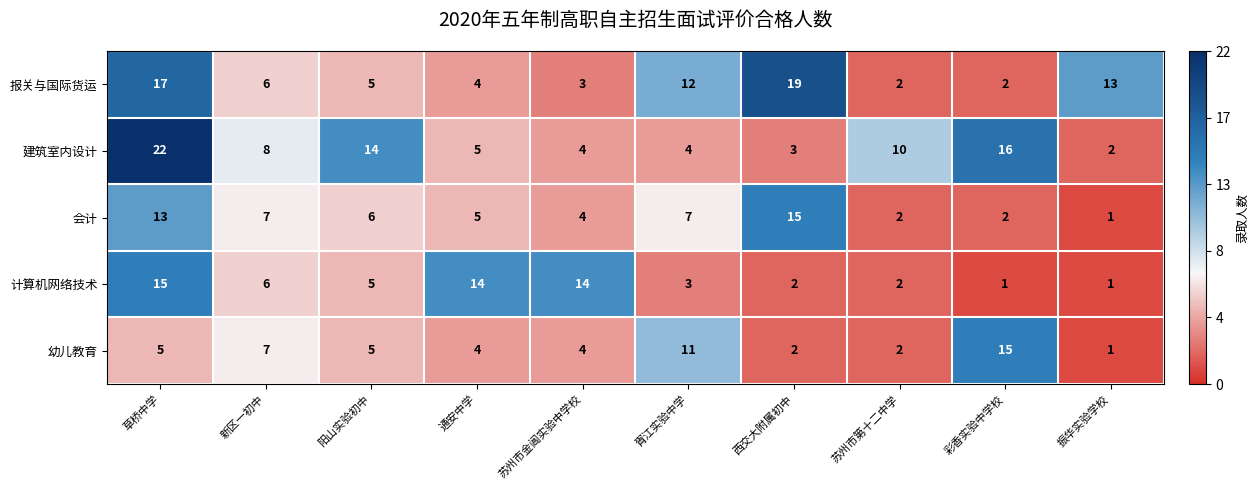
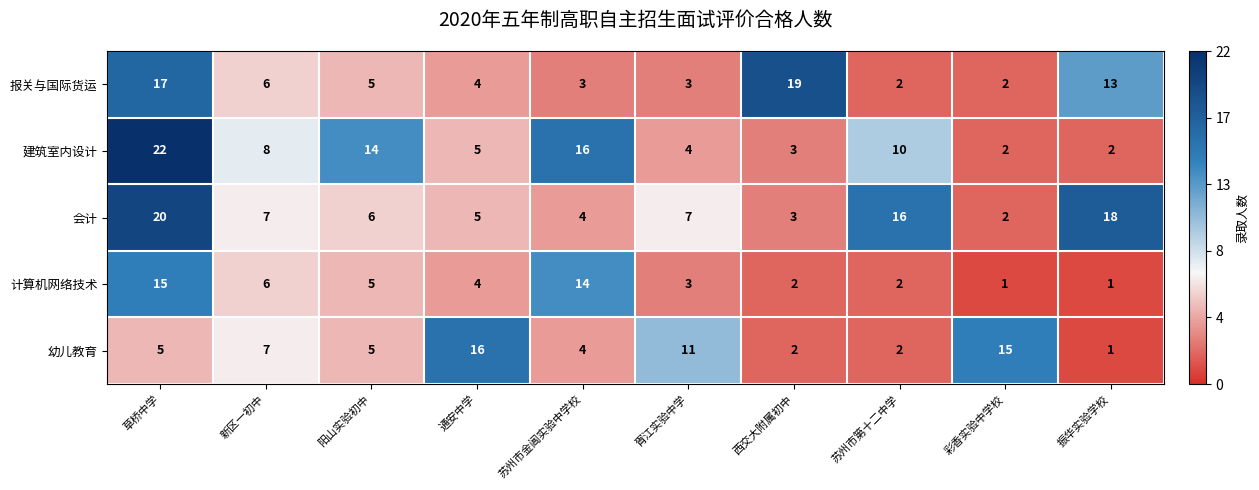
  {
    "报关与国际货运": {
      "草桥中学": 17,
      "新区一初中": 6,
      "阳山实验初中": 5,
      "通安中学": 4,
      "苏州市金阊实验中学校": 3,
-     "胥江实验中学": 12,
+     "胥江实验中学": 3,
      "西交大附属初中": 19,
      "苏州市第十二中学": 2,
      "彩香实验中学校": 2,
      "振华实验学校": 13
    },
    "建筑室内设计": {
      "草桥中学": 22,
      "新区一初中": 8,
      "阳山实验初中": 14,
      "通安中学": 5,
-     "苏州市金阊实验中学校": 4,
+     "苏州市金阊实验中学校": 16,
      "胥江实验中学": 4,
      "西交大附属初中": 3,
      "苏州市第十二中学": 10,
-     "彩香实验中学校": 16,
+     "彩香实验中学校": 2,
      "振华实验学校": 2
    },
    "会计": {
-     "草桥中学": 13,
+     "草桥中学": 20,
      "新区一初中": 7,
      "阳山实验初中": 6,
      "通安中学": 5,
      "苏州市金阊实验中学校": 4,
      "胥江实验中学": 7,
-     "西交大附属初中": 15,
-     "苏州市第十二中学": 2,
+     "西交大附属初中": 3,
+     "苏州市第十二中学": 16,
      "彩香实验中学校": 2,
-     "振华实验学校": 1
+     "振华实验学校": 18
    },
    "计算机网络技术": {
      "草桥中学": 15,
      "新区一初中": 6,
      "阳山实验初中": 5,
-     "通安中学": 14,
+     "通安中学": 4,
      "苏州市金阊实验中学校": 14,
      "胥江实验中学": 3,
      "西交大附属初中": 2,
      "苏州市第十二中学": 2,
      "彩香实验中学校": 1,
      "振华实验学校": 1
    },
    "幼儿教育": {
      "草桥中学": 5,
      "新区一初中": 7,
      "阳山实验初中": 5,
-     "通安中学": 4,
+     "通安中学": 16,
      "苏州市金阊实验中学校": 4,
      "胥江实验中学": 11,
      "西交大附属初中": 2,
      "苏州市第十二中学": 2,
      "彩香实验中学校": 15,
      "振华实验学校": 1
    }
  }
